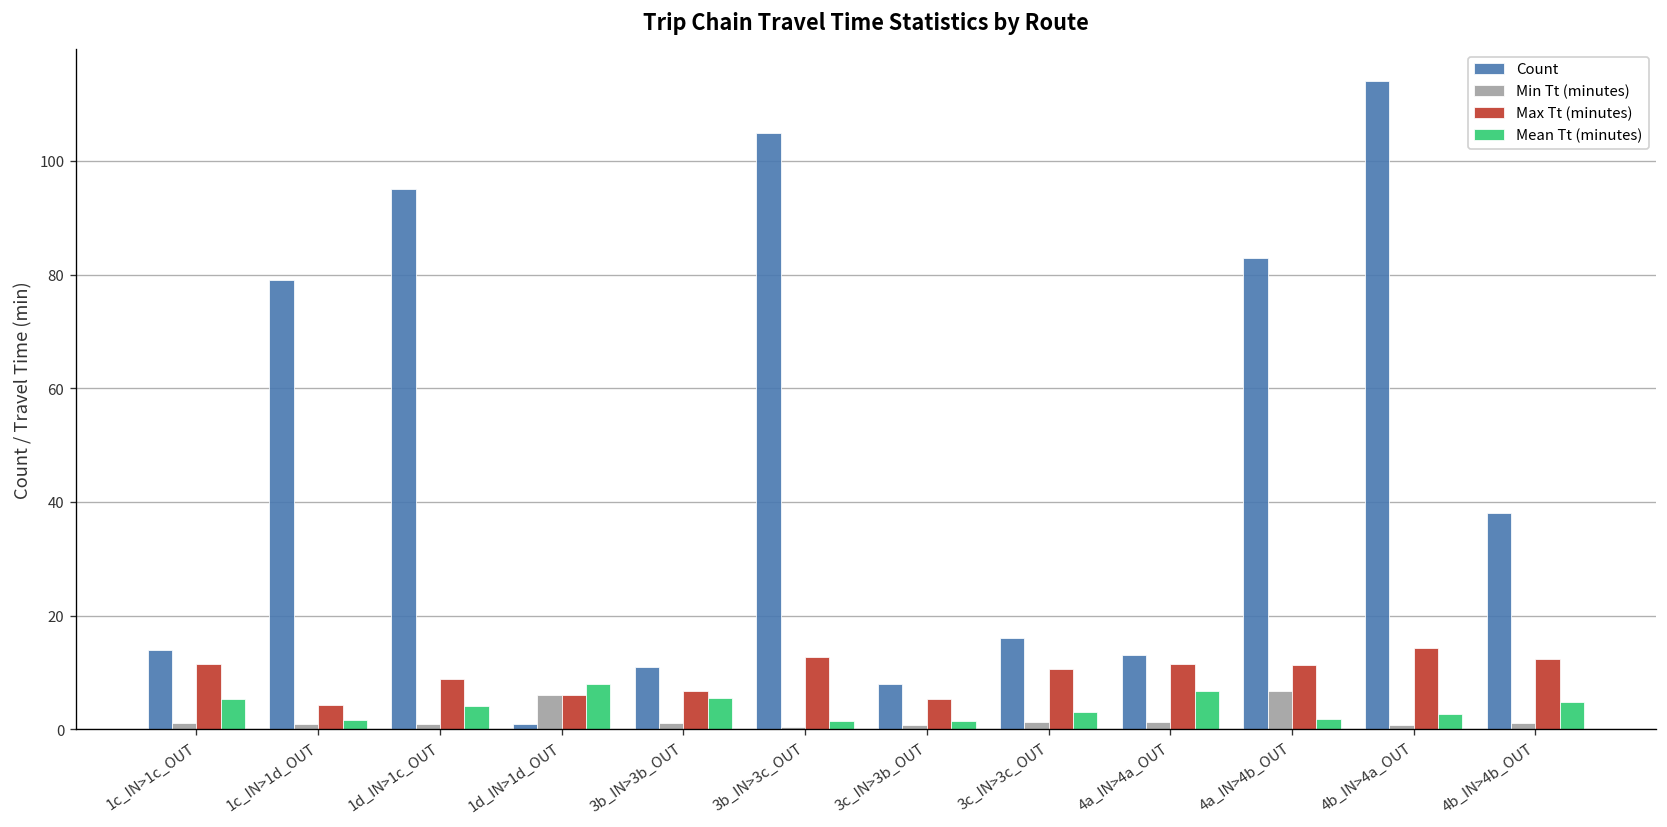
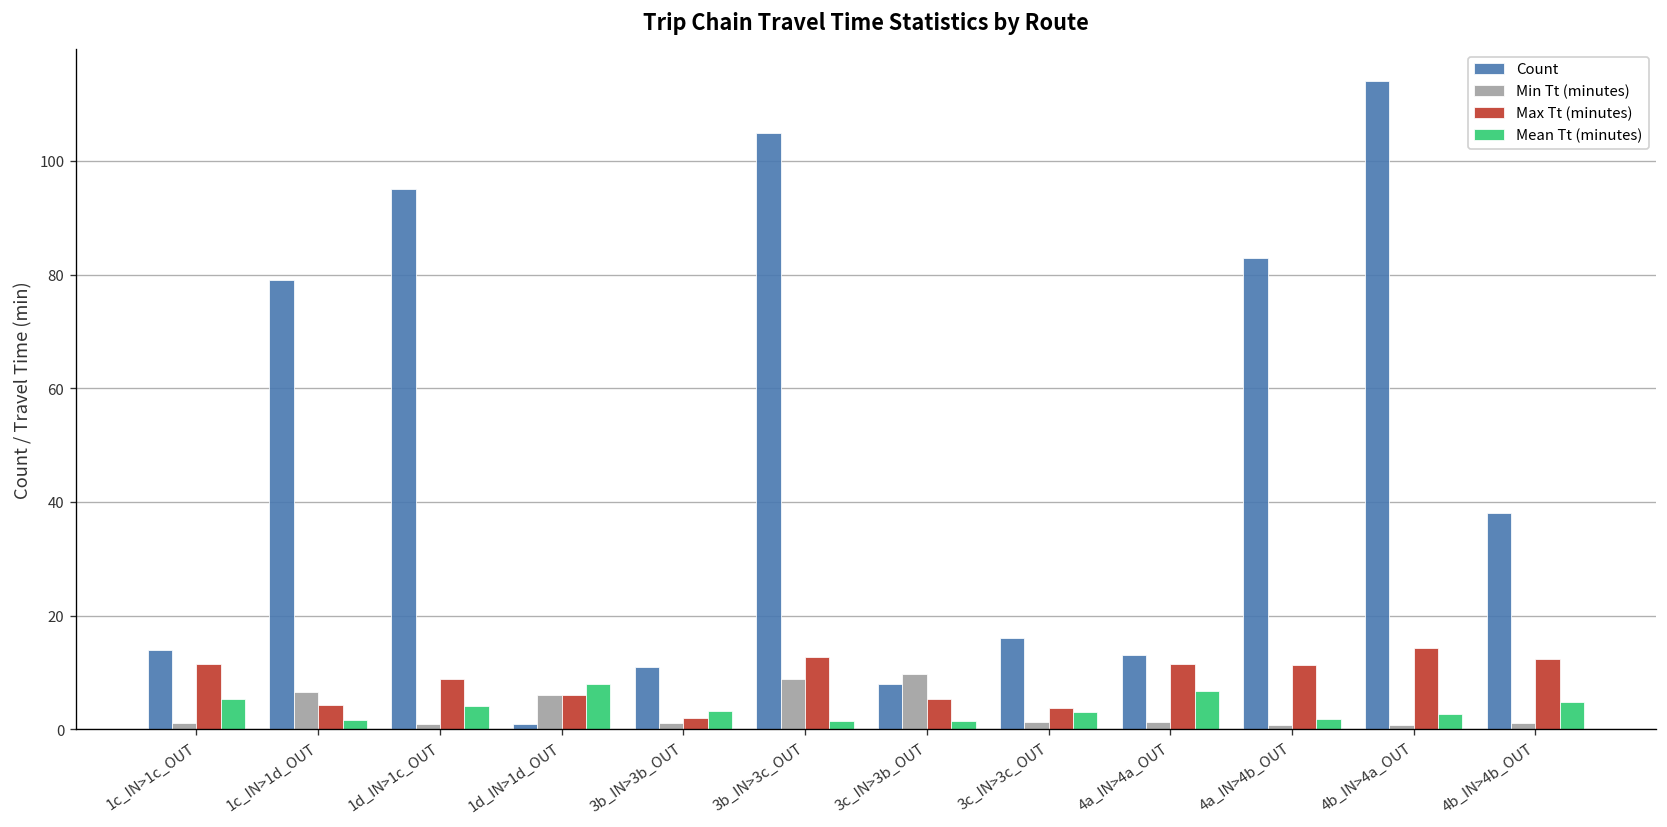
  {
    "Count": {
      "1c_IN>1c_OUT": 14,
      "1c_IN>1d_OUT": 79,
      "1d_IN>1c_OUT": 95,
      "1d_IN>1d_OUT": 1,
      "3b_IN>3b_OUT": 11,
      "3b_IN>3c_OUT": 105,
      "3c_IN>3b_OUT": 8,
      "3c_IN>3c_OUT": 16,
      "4a_IN>4a_OUT": 13,
      "4a_IN>4b_OUT": 83,
      "4b_IN>4a_OUT": 114,
      "4b_IN>4b_OUT": 38
    },
    "Min Tt (minutes)": {
      "1c_IN>1c_OUT": 1,
-     "1c_IN>1d_OUT": 1,
+     "1c_IN>1d_OUT": 7,
      "1d_IN>1c_OUT": 1,
      "1d_IN>1d_OUT": 6,
      "3b_IN>3b_OUT": 1,
-     "3b_IN>3c_OUT": 0,
-     "3c_IN>3b_OUT": 1,
+     "3b_IN>3c_OUT": 9,
+     "3c_IN>3b_OUT": 10,
      "3c_IN>3c_OUT": 1,
      "4a_IN>4a_OUT": 1,
-     "4a_IN>4b_OUT": 7,
+     "4a_IN>4b_OUT": 1,
      "4b_IN>4a_OUT": 1,
      "4b_IN>4b_OUT": 1
    },
    "Max Tt (minutes)": {
      "1c_IN>1c_OUT": 12,
      "1c_IN>1d_OUT": 4,
      "1d_IN>1c_OUT": 9,
      "1d_IN>1d_OUT": 6,
-     "3b_IN>3b_OUT": 7,
+     "3b_IN>3b_OUT": 2,
      "3b_IN>3c_OUT": 13,
      "3c_IN>3b_OUT": 5,
-     "3c_IN>3c_OUT": 11,
+     "3c_IN>3c_OUT": 4,
      "4a_IN>4a_OUT": 12,
      "4a_IN>4b_OUT": 11,
      "4b_IN>4a_OUT": 14,
      "4b_IN>4b_OUT": 12
    },
    "Mean Tt (minutes)": {
      "1c_IN>1c_OUT": 5,
      "1c_IN>1d_OUT": 2,
      "1d_IN>1c_OUT": 4,
      "1d_IN>1d_OUT": 8,
-     "3b_IN>3b_OUT": 6,
+     "3b_IN>3b_OUT": 3,
      "3b_IN>3c_OUT": 1,
      "3c_IN>3b_OUT": 2,
      "3c_IN>3c_OUT": 3,
      "4a_IN>4a_OUT": 7,
      "4a_IN>4b_OUT": 2,
      "4b_IN>4a_OUT": 3,
      "4b_IN>4b_OUT": 5
    }
  }
